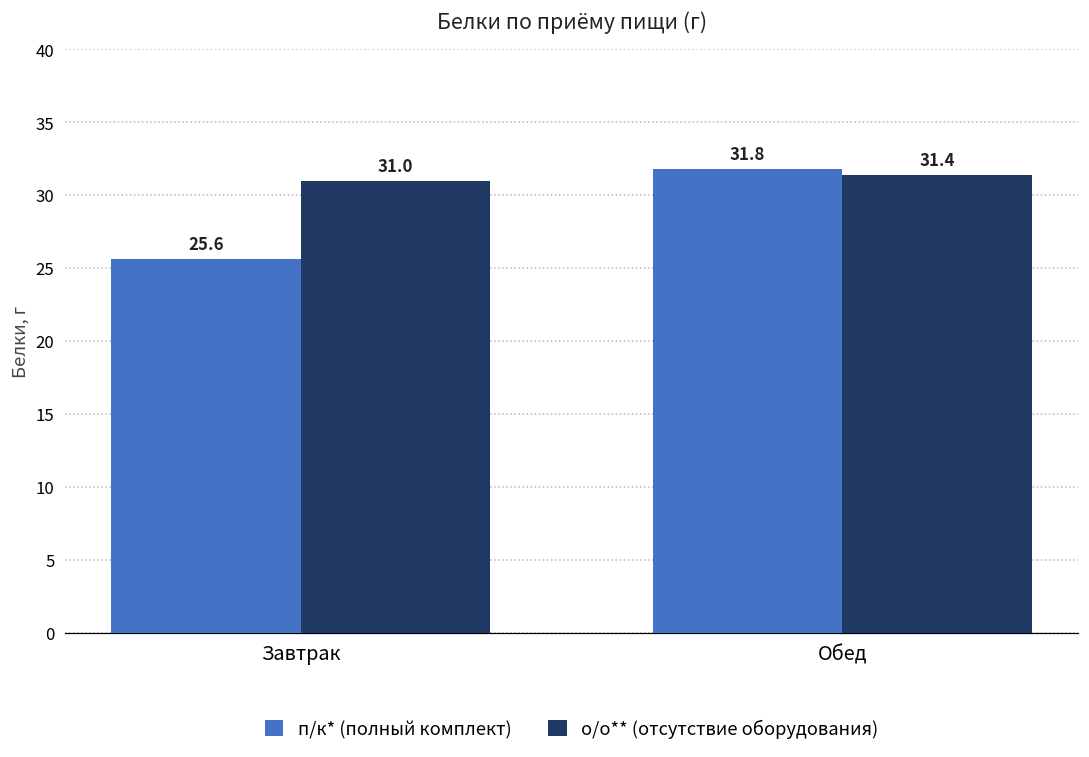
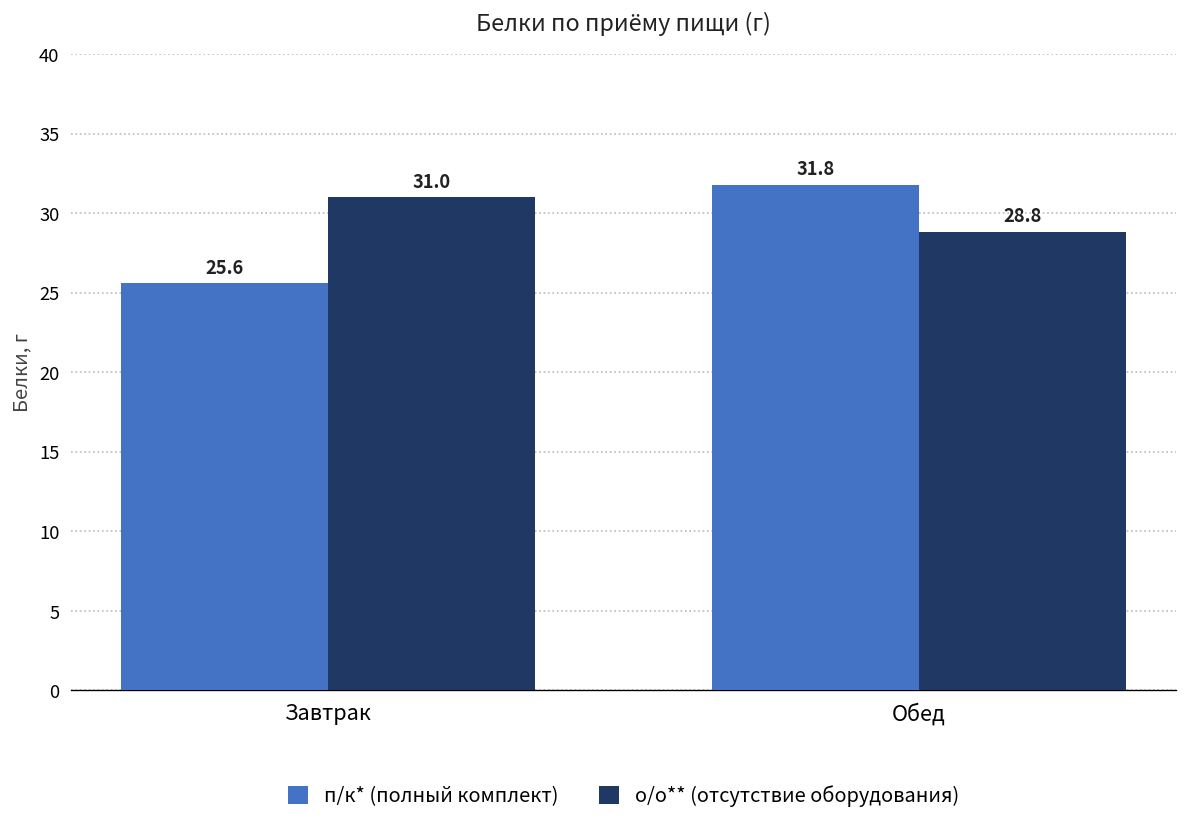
  {
    "п/к* (полный комплект)": {
      "Завтрак": 25.6,
      "Обед": 31.8
    },
    "о/о** (отсутствие оборудования)": {
      "Завтрак": 31.0,
-     "Обед": 31.4
+     "Обед": 28.8
    }
  }
